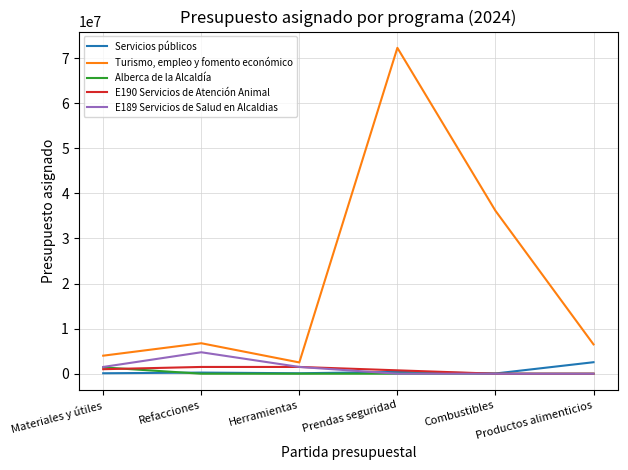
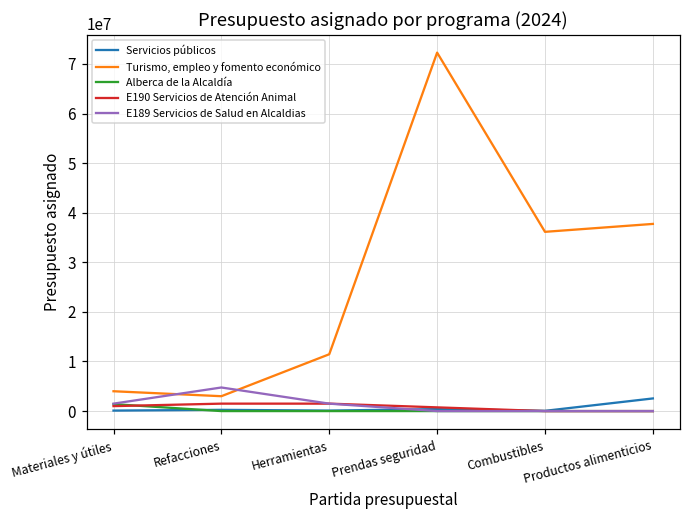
  {
    "Servicios públicos": {
      "Materiales y útiles": 0,
      "Productos alimenticios": 3000000
    },
    "Turismo, empleo y fomento económico": {
      "Materiales y útiles": 4000000,
-     "Refacciones": 7000000,
-     "Herramientas": 3000000,
+     "Refacciones": 3000000,
+     "Herramientas": 11000000,
      "Prendas seguridad": 72000000,
      "Combustibles": 36000000,
-     "Productos alimenticios": 7000000
+     "Productos alimenticios": 38000000
    },
    "E190 Servicios de Atención Animal": {
      "Refacciones": 2000000
    },
    "E189 Servicios de Salud en Alcaldias": {
      "Refacciones": 5000000
    }
  }
